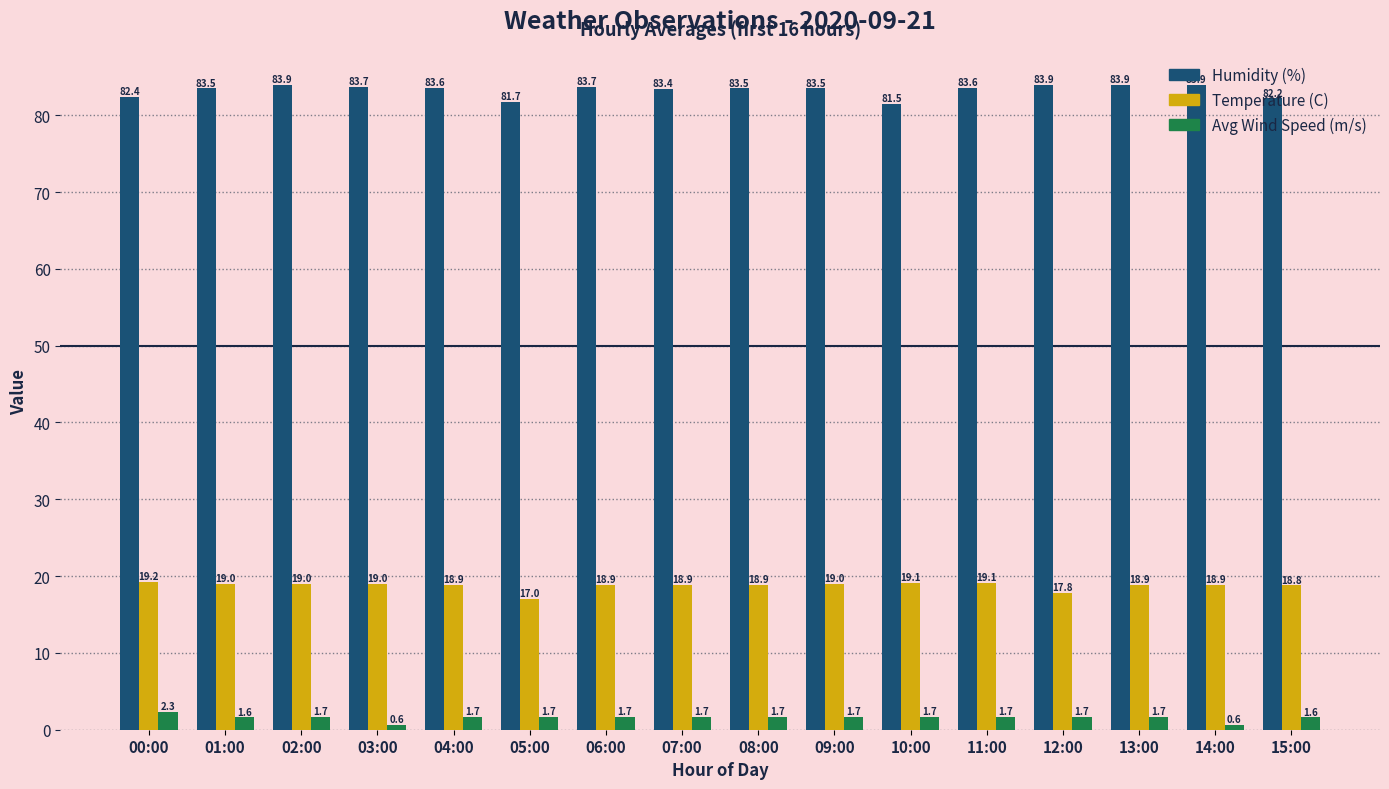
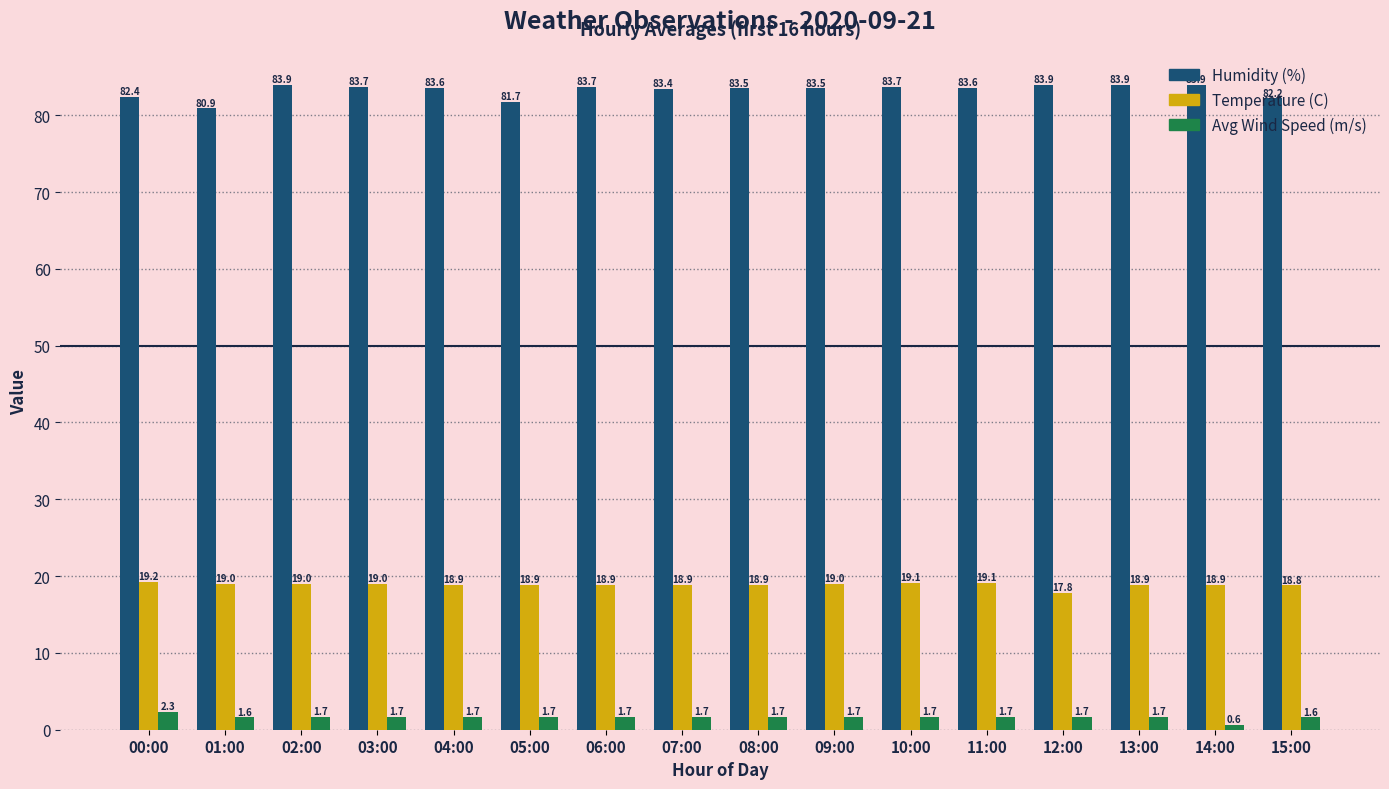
  {
    "Humidity (%)": {
      "00:00": 82.4,
-     "01:00": 83.5,
+     "01:00": 80.9,
      "02:00": 83.9,
      "03:00": 83.7,
      "04:00": 83.6,
      "05:00": 81.7,
      "06:00": 83.7,
      "07:00": 83.4,
      "08:00": 83.5,
      "09:00": 83.5,
-     "10:00": 81.5,
+     "10:00": 83.7,
      "11:00": 83.6,
      "12:00": 83.9,
      "13:00": 83.9,
      "14:00": 83.9,
      "15:00": 82.2
    },
    "Temperature (C)": {
      "00:00": 19.2,
      "01:00": 19.0,
      "02:00": 19.0,
      "03:00": 19.0,
      "04:00": 18.9,
-     "05:00": 17.0,
+     "05:00": 18.9,
      "06:00": 18.9,
      "07:00": 18.9,
      "08:00": 18.9,
      "09:00": 19.0,
      "10:00": 19.1,
      "11:00": 19.1,
      "12:00": 17.8,
      "13:00": 18.9,
      "14:00": 18.9,
      "15:00": 18.8
    },
    "Avg Wind Speed (m/s)": {
      "00:00": 2.3,
      "01:00": 1.6,
      "02:00": 1.7,
-     "03:00": 0.6,
+     "03:00": 1.7,
      "04:00": 1.7,
      "05:00": 1.7,
      "06:00": 1.7,
      "07:00": 1.7,
      "08:00": 1.7,
      "09:00": 1.7,
      "10:00": 1.7,
      "11:00": 1.7,
      "12:00": 1.7,
      "13:00": 1.7,
      "14:00": 0.6,
      "15:00": 1.6
    }
  }
